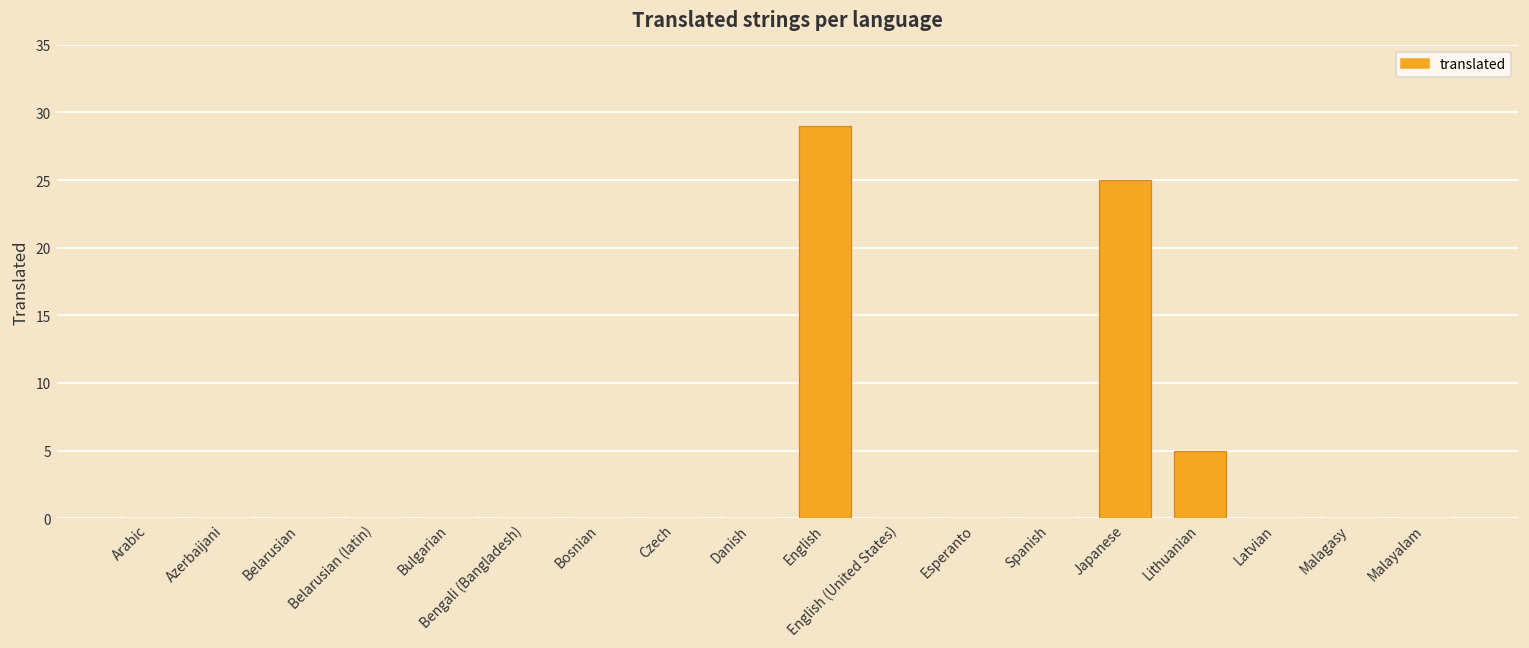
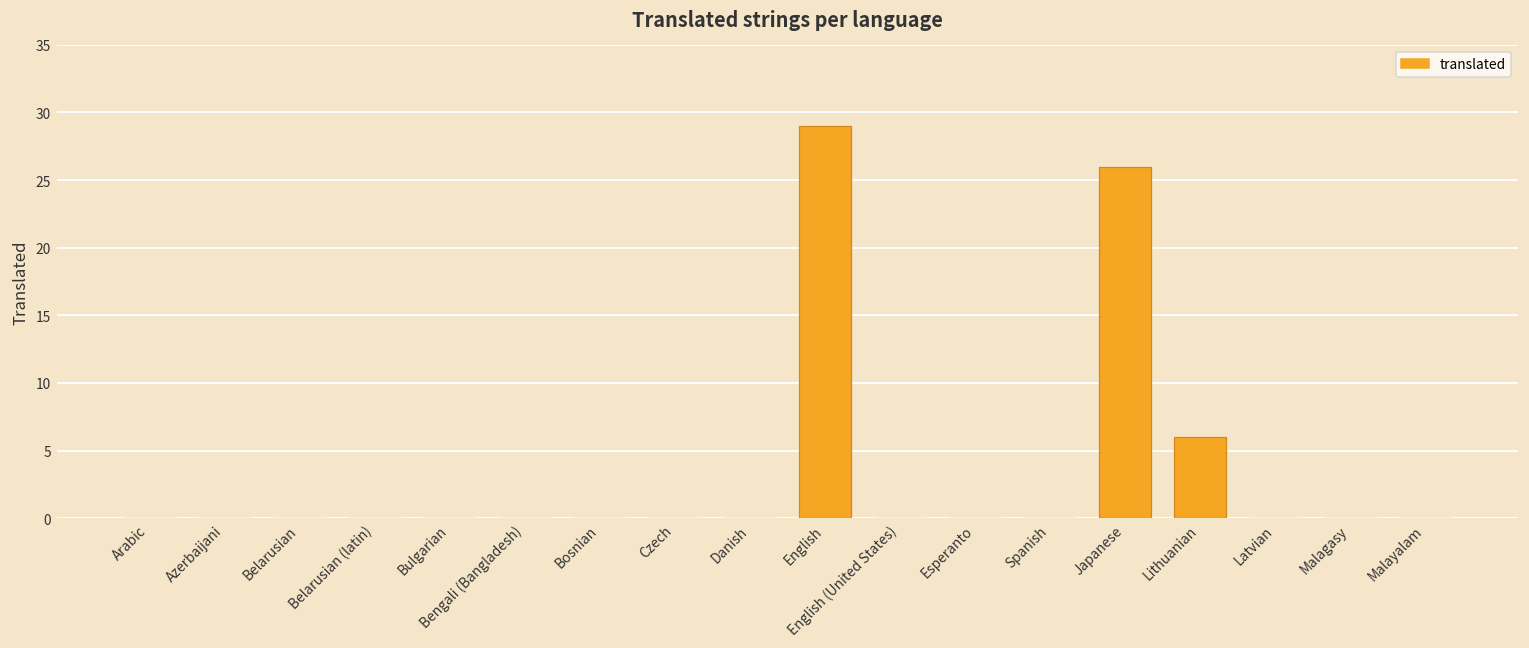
  {
    "Arabic": 0,
    "Azerbaijani": 0,
    "Belarusian": 0,
    "Belarusian (latin)": 0,
    "Bulgarian": 0,
    "Bengali (Bangladesh)": 0,
    "Bosnian": 0,
    "Czech": 0,
    "Danish": 0,
    "English": 29,
    "English (United States)": 0,
    "Esperanto": 0,
    "Spanish": 0,
-   "Japanese": 25,
-   "Lithuanian": 5,
+   "Japanese": 26,
+   "Lithuanian": 6,
    "Latvian": 0,
    "Malagasy": 0,
    "Malayalam": 0
  }
